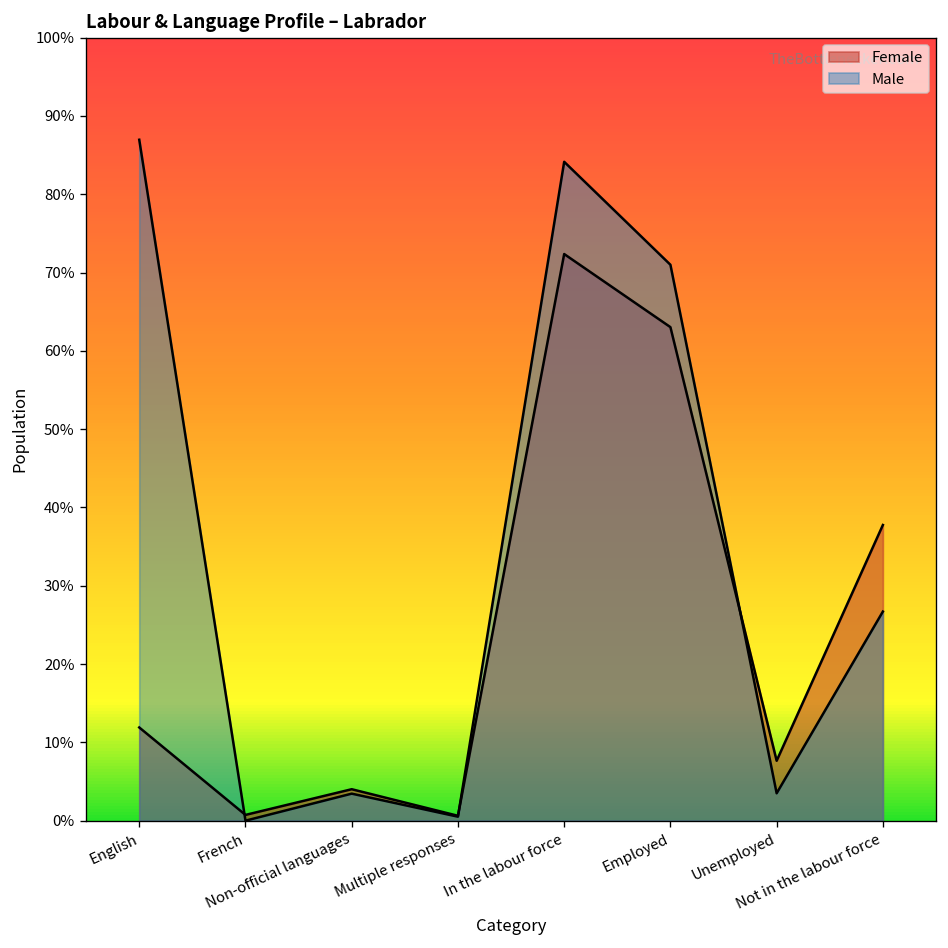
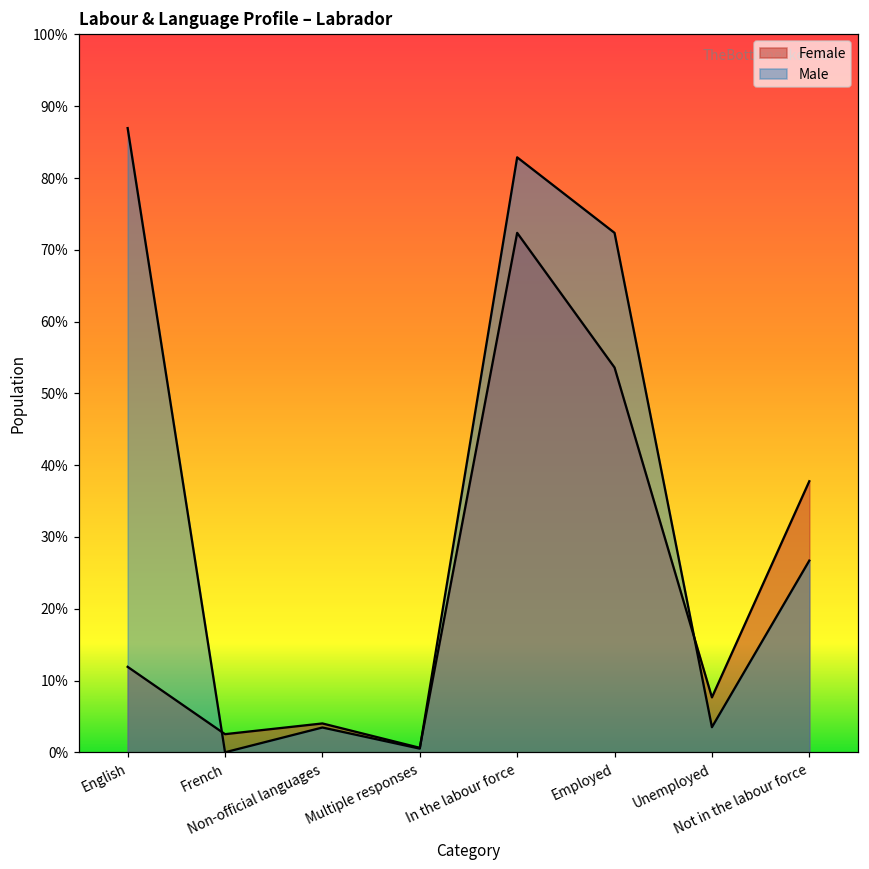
  {
    "Female": {
      "English": "12%",
-     "French": "1%",
+     "French": "3%",
      "Non-official languages": "4%",
      "In the labour force": "72%",
-     "Employed": "63%",
+     "Employed": "54%",
      "Unemployed": "8%",
      "Not in the labour force": "38%"
    },
    "Male": {
      "English": "87%",
      "French": "0%",
      "Non-official languages": "3%",
-     "In the labour force": "84%",
-     "Employed": "71%",
+     "In the labour force": "83%",
+     "Employed": "72%",
      "Unemployed": "3%",
      "Not in the labour force": "27%"
    }
  }
